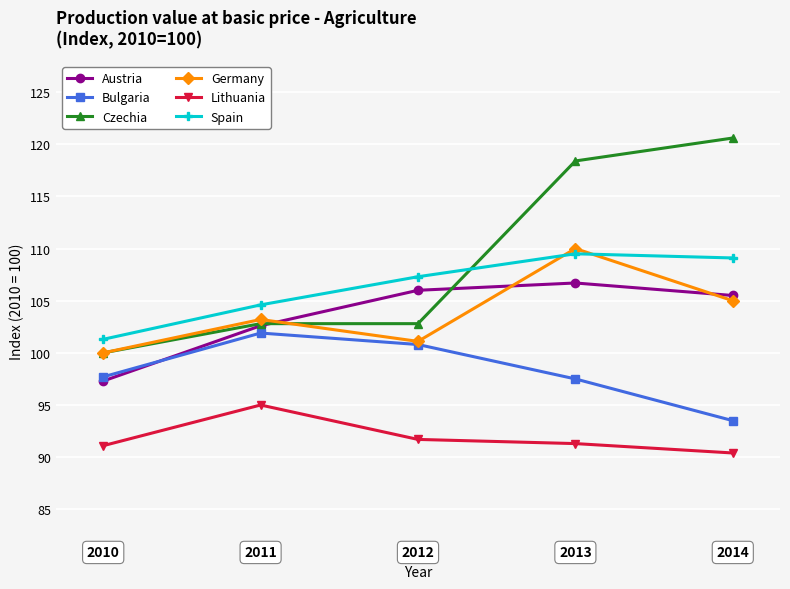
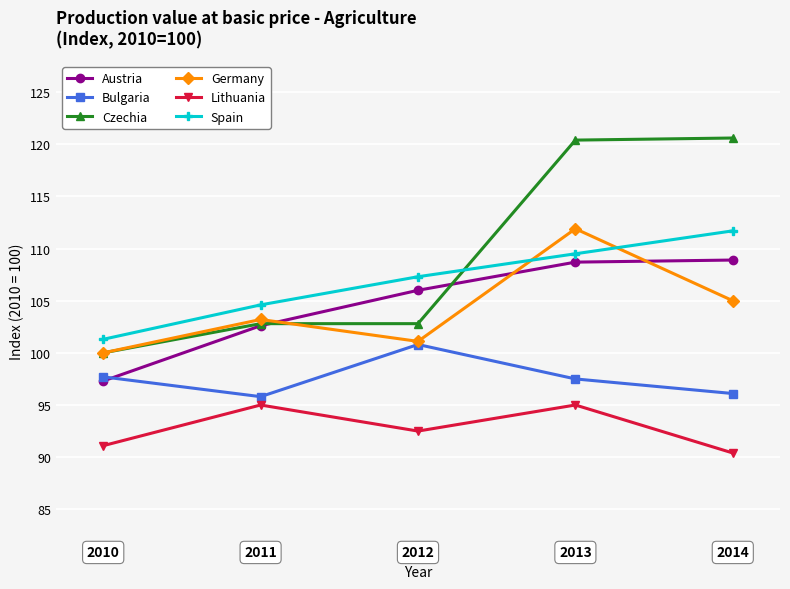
  {
    "Austria": {
      "2010": 97.3,
      "2012": 106.0,
-     "2013": 106.7,
-     "2014": 105.5
+     "2013": 108.7,
+     "2014": 108.9
    },
    "Bulgaria": {
      "2010": 97.7,
-     "2011": 101.9,
+     "2011": 95.8,
      "2012": 100.8,
      "2013": 97.5,
-     "2014": 93.5
+     "2014": 96.1
    },
    "Czechia": {
      "2012": 102.8,
-     "2013": 118.4,
+     "2013": 120.4,
      "2014": 120.6
    },
    "Germany": {
      "2011": 103.2,
      "2012": 101.1,
-     "2013": 110.0,
+     "2013": 111.9,
      "2014": 105.0
    },
    "Lithuania": {
      "2010": 91.1,
      "2011": 95.0,
-     "2012": 91.7,
-     "2013": 91.3,
+     "2012": 92.5,
+     "2013": 95.0,
      "2014": 90.4
    },
    "Spain": {
      "2010": 101.3,
      "2011": 104.6,
      "2012": 107.3,
      "2013": 109.5,
-     "2014": 109.1
+     "2014": 111.7
    }
  }
